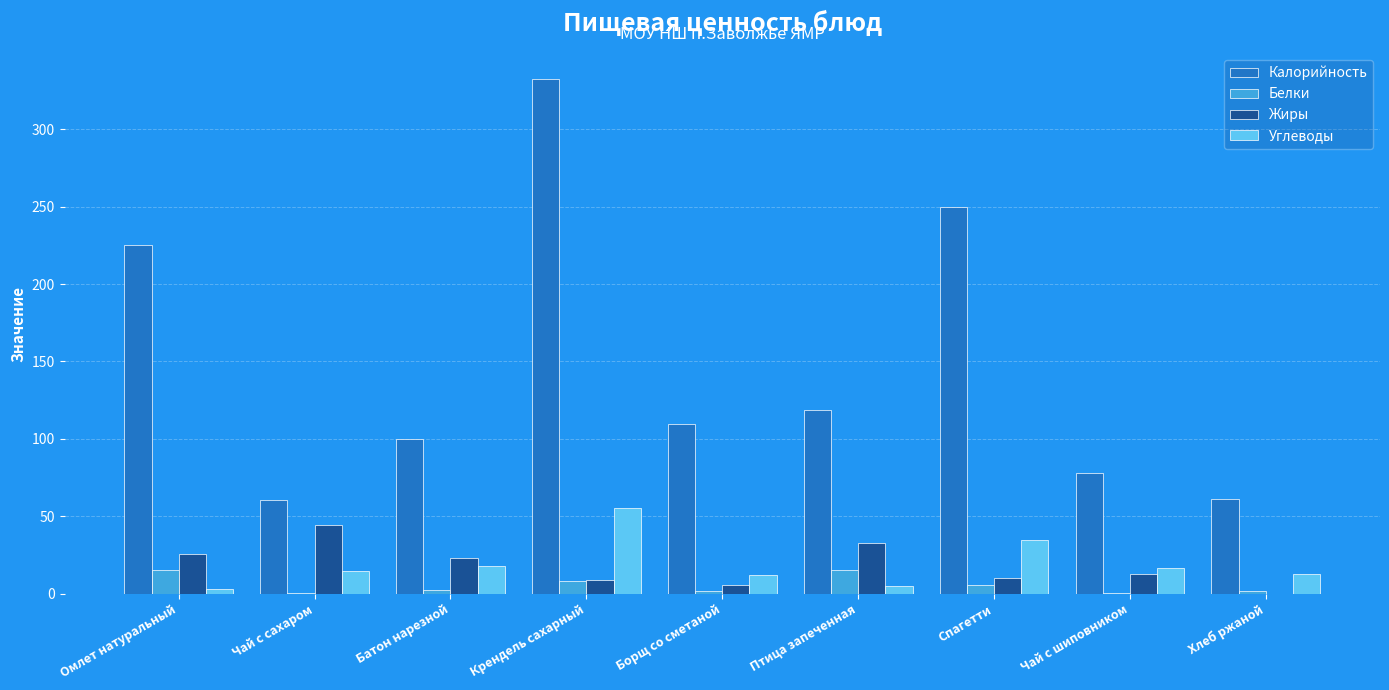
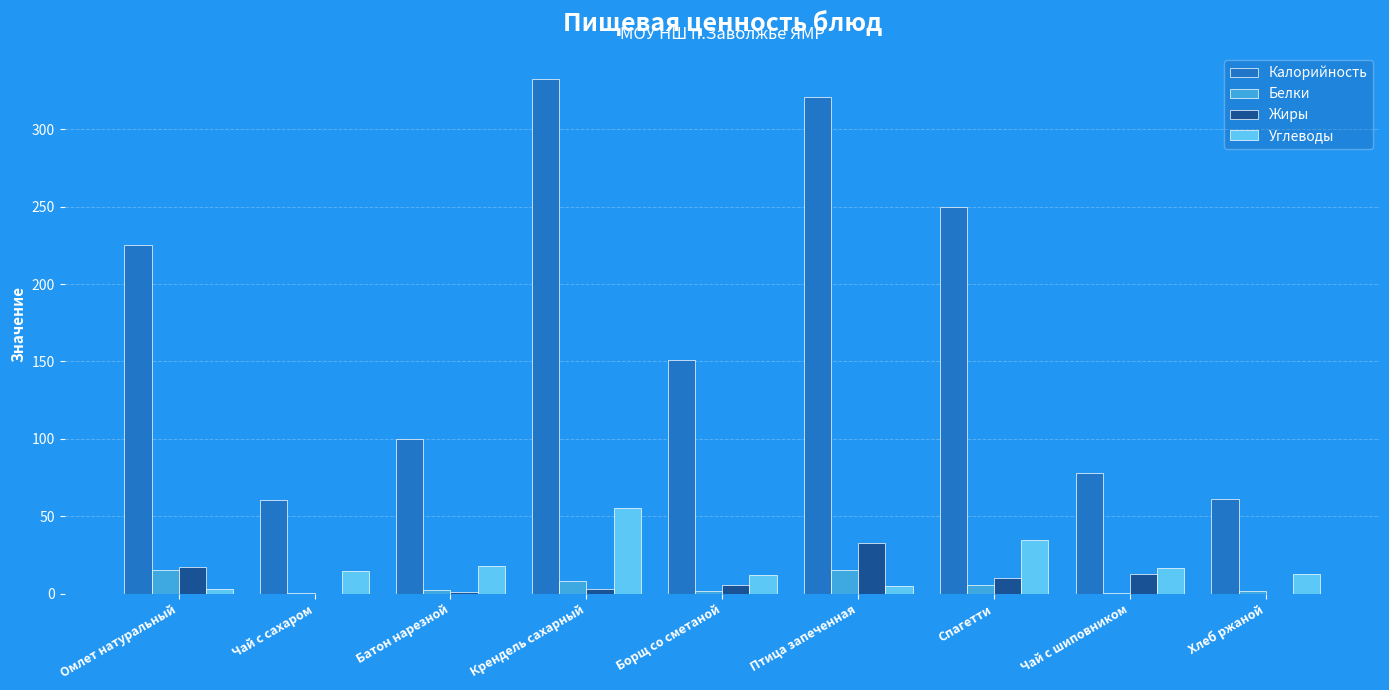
  {
    "Калорийность": {
      "Омлет натуральный": 225,
      "Чай с сахаром": 60,
      "Батон нарезной": 100,
      "Крендель сахарный": 332,
-     "Борщ со сметаной": 110,
-     "Птица запеченная": 119,
+     "Борщ со сметаной": 151,
+     "Птица запеченная": 321,
      "Спагетти": 250,
      "Чай с шиповником": 78,
      "Хлеб ржаной": 61
    },
    "Жиры": {
-     "Омлет натуральный": 25,
-     "Чай с сахаром": 45,
-     "Батон нарезной": 23,
-     "Крендель сахарный": 9,
+     "Омлет натуральный": 17,
+     "Чай с сахаром": 0,
+     "Батон нарезной": 1,
+     "Крендель сахарный": 3,
      "Борщ со сметаной": 6,
      "Птица запеченная": 33,
      "Спагетти": 10,
      "Чай с шиповником": 13,
      "Хлеб ржаной": 0
    }
  }
